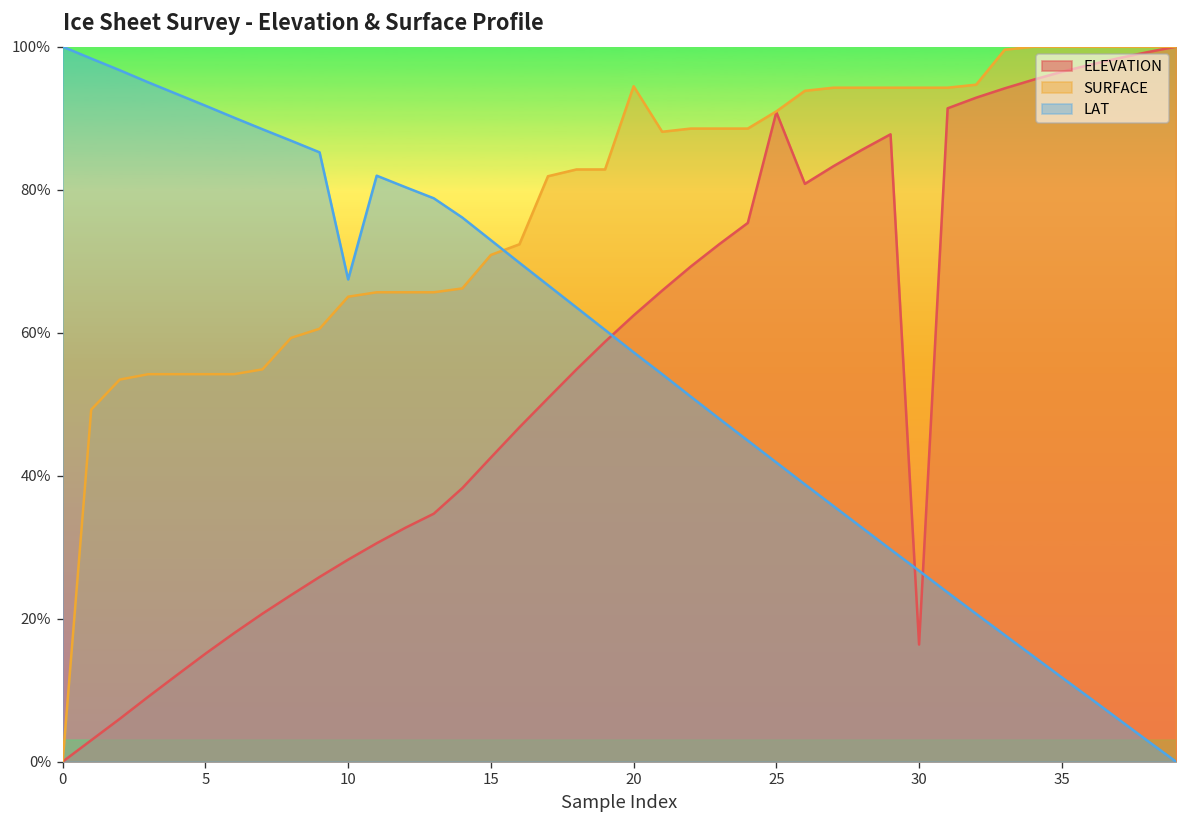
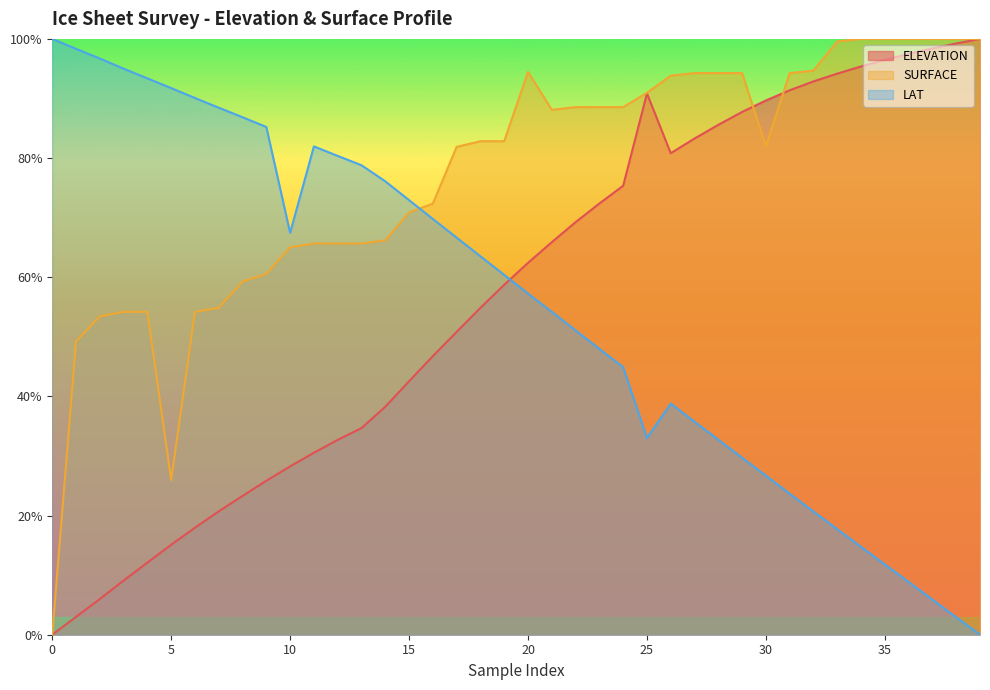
  {
    "ELEVATION": {
      "5": "15%",
      "10": "28%",
      "15": "43%",
      "20": "62%",
-     "30": "16%"
+     "30": "90%"
    },
    "SURFACE": {
-     "5": "54%",
+     "5": "26%",
      "10": "65%",
      "15": "71%",
      "20": "94%",
-     "30": "94%",
+     "30": "82%",
      "35": "100%"
    },
    "LAT": {
      "0": "100%",
      "5": "92%",
      "10": "67%",
      "15": "73%",
      "20": "57%",
-     "25": "42%",
+     "25": "33%",
      "30": "27%",
      "35": "12%"
    }
  }
